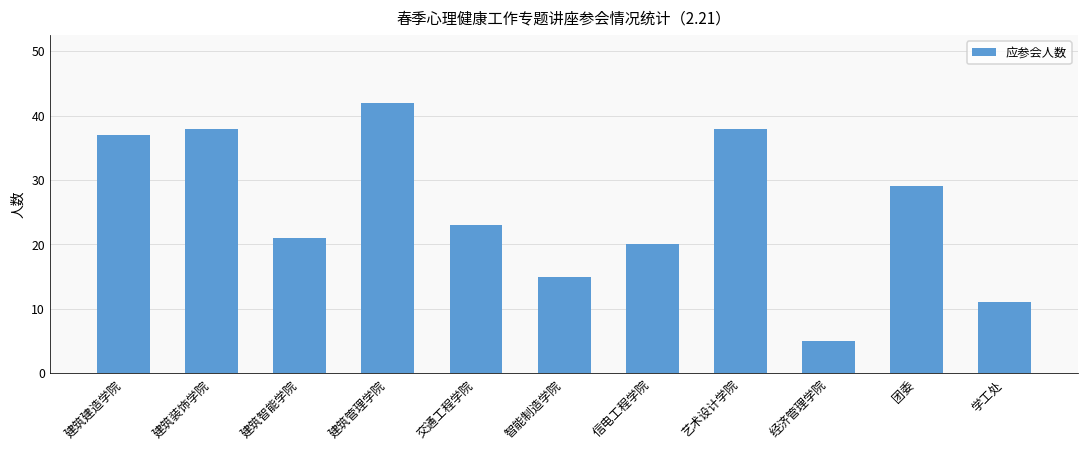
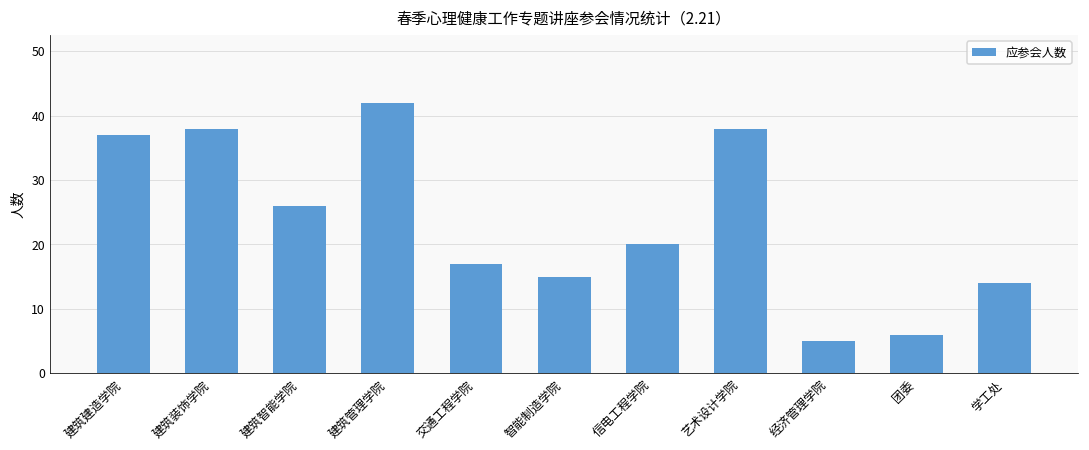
  {
    "建筑建造学院": 37,
    "建筑装饰学院": 38,
-   "建筑智能学院": 21,
+   "建筑智能学院": 26,
    "建筑管理学院": 42,
-   "交通工程学院": 23,
+   "交通工程学院": 17,
    "智能制造学院": 15,
    "信电工程学院": 20,
    "艺术设计学院": 38,
    "经济管理学院": 5,
-   "团委": 29,
-   "学工处": 11
+   "团委": 6,
+   "学工处": 14
  }
